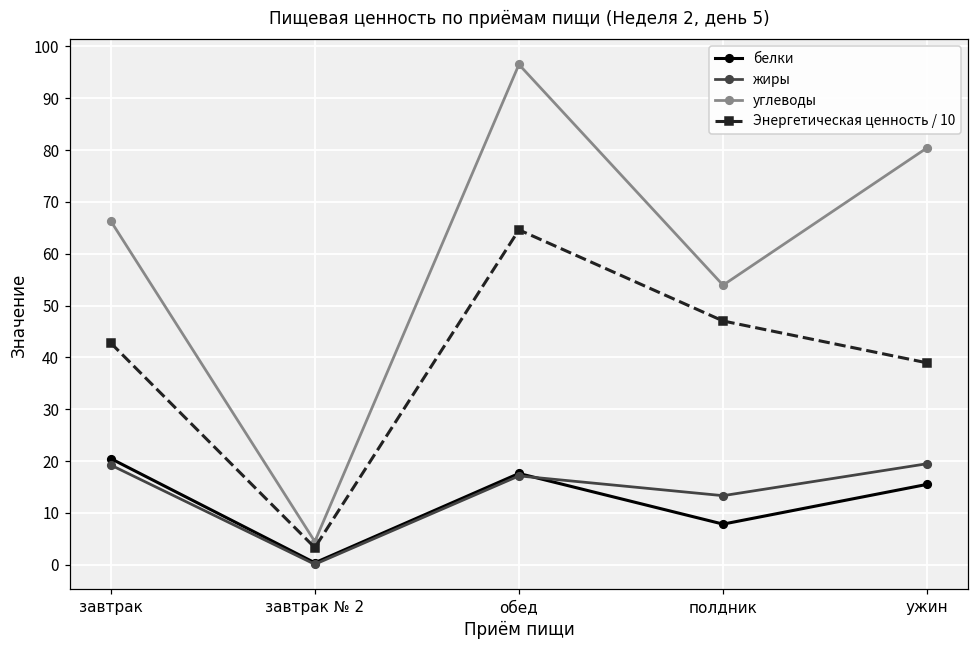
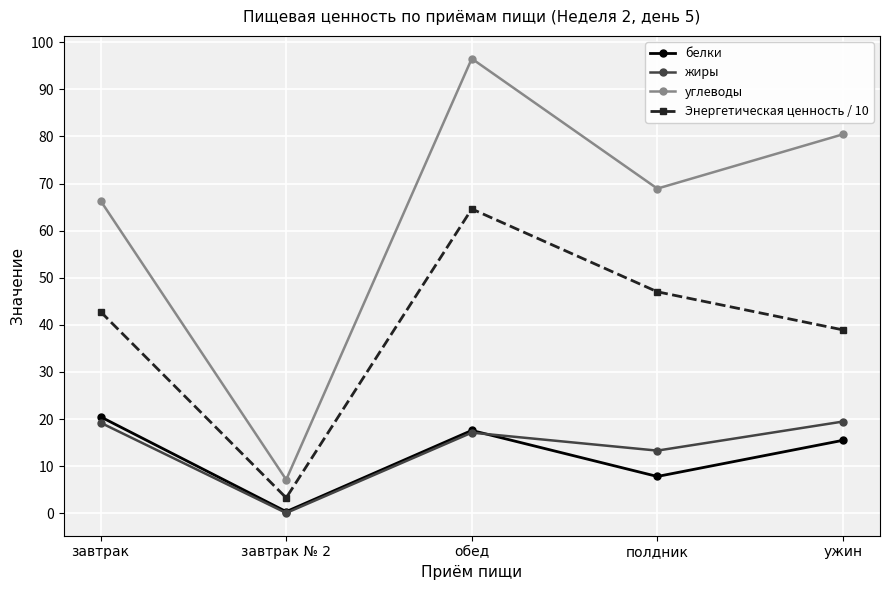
  {
    "углеводы": {
      "завтрак": 66,
-     "завтрак № 2": 4,
+     "завтрак № 2": 7,
      "обед": 97,
-     "полдник": 54,
+     "полдник": 69,
      "ужин": 80
    }
  }
